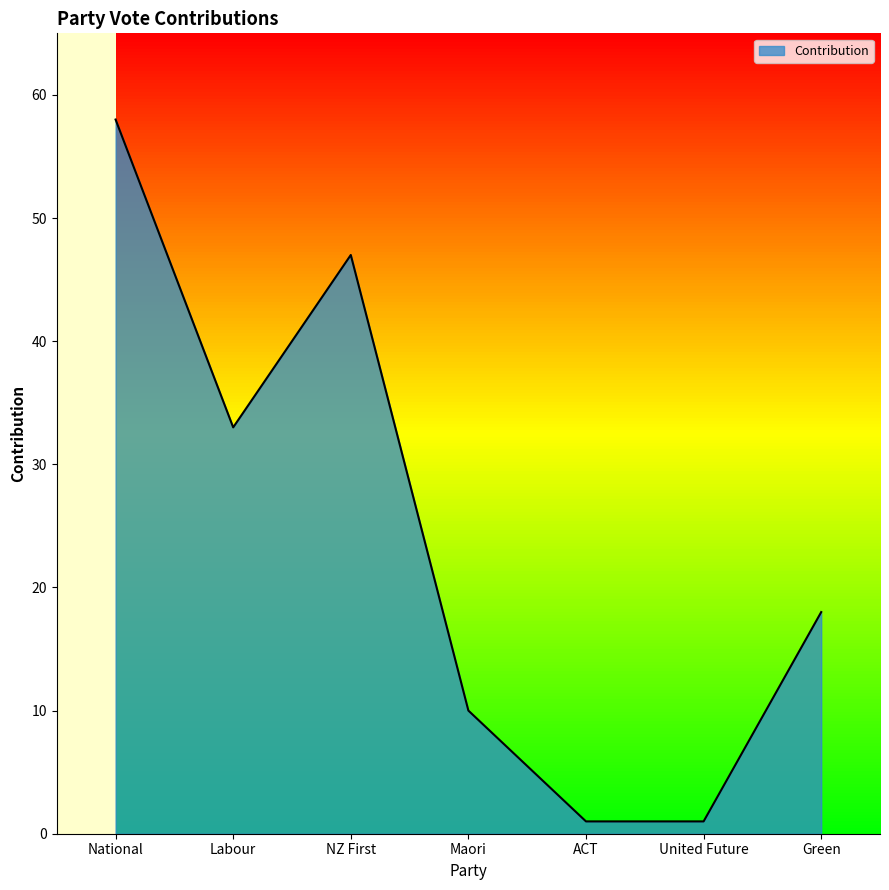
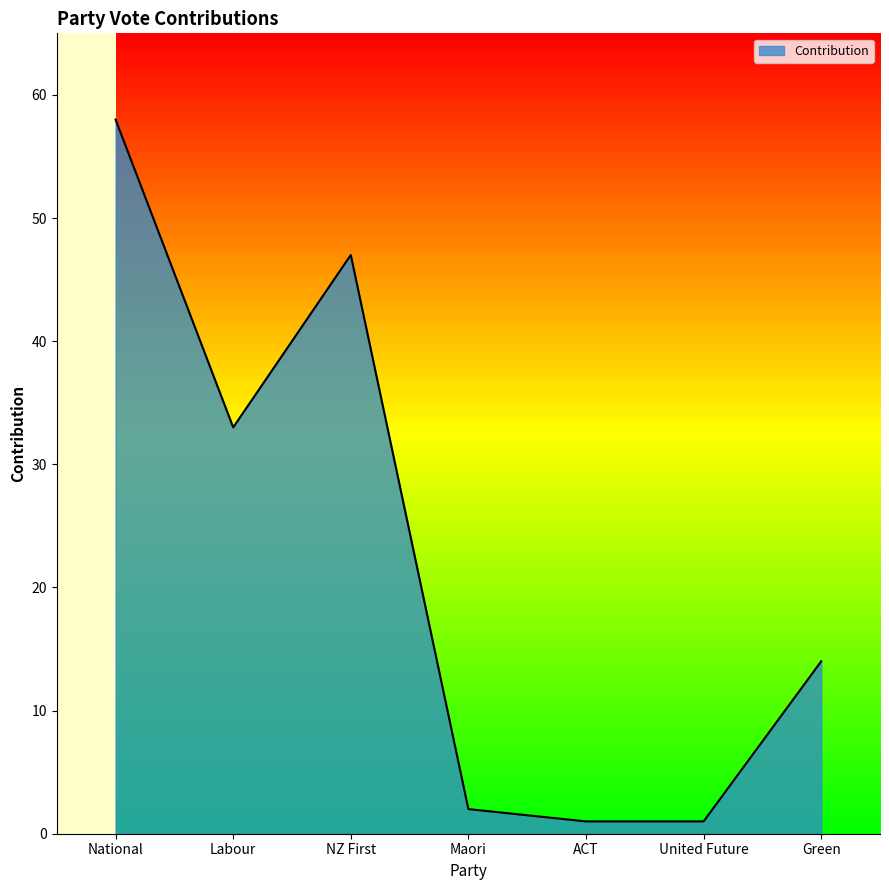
  {
    "National": 58,
    "Labour": 33,
    "NZ First": 47,
-   "Maori": 10,
+   "Maori": 2,
    "ACT": 1,
    "United Future": 1,
-   "Green": 18
+   "Green": 14
  }
